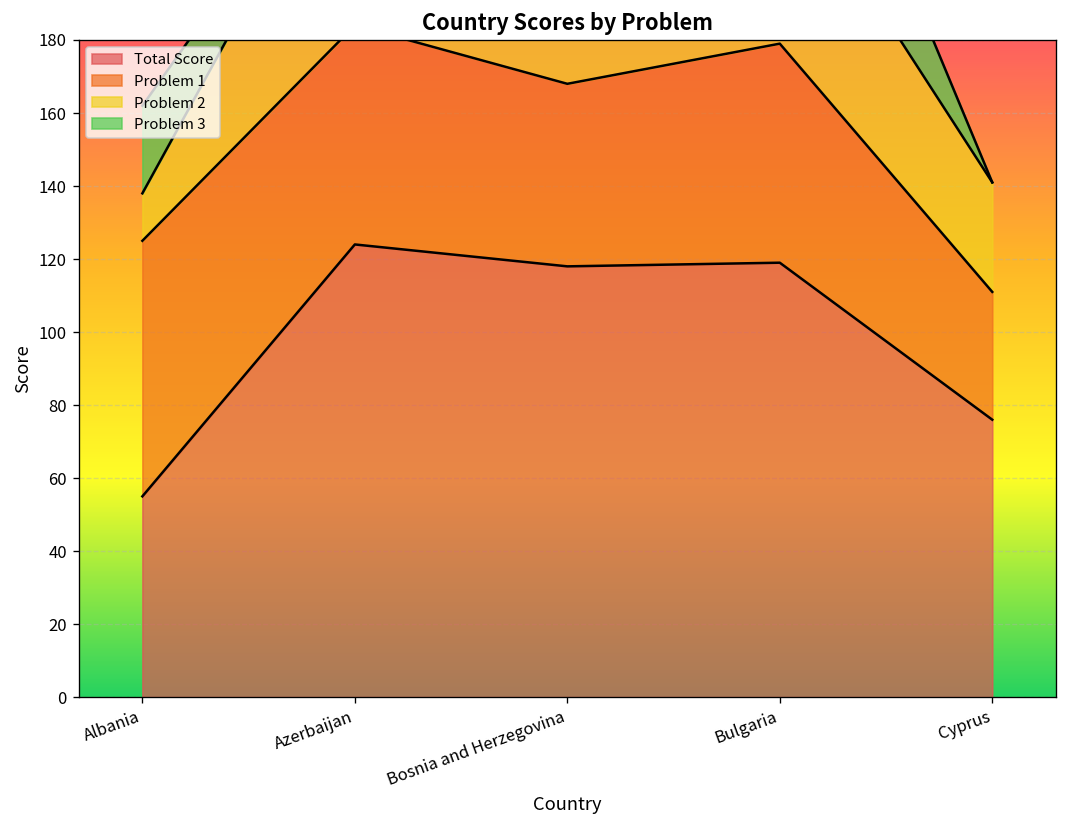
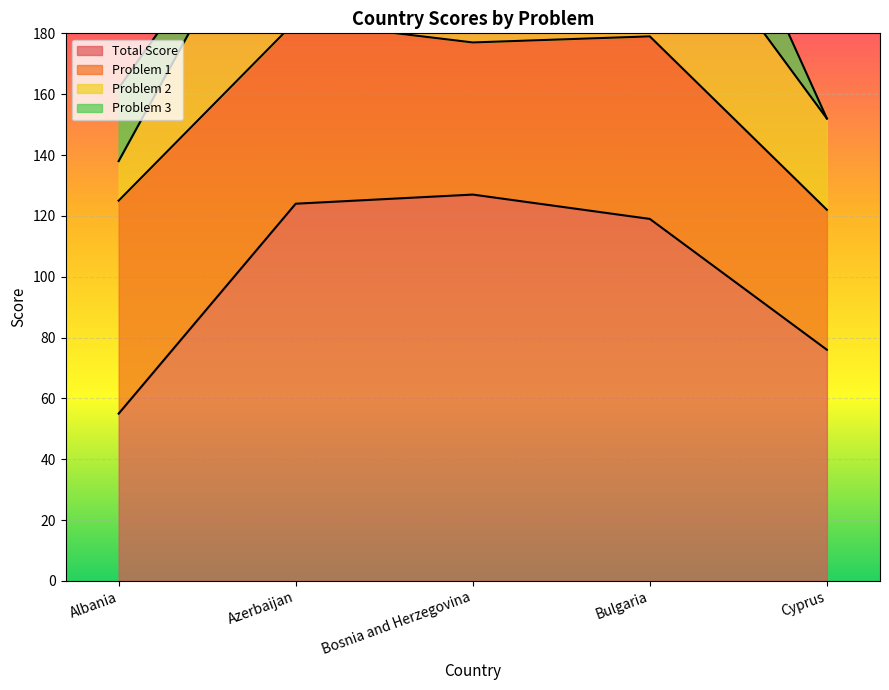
  {
    "Total Score": {
      "Albania": 55,
      "Azerbaijan": 124,
-     "Bosnia and Herzegovina": 118,
+     "Bosnia and Herzegovina": 127,
      "Bulgaria": 119,
      "Cyprus": 76
    },
    "Problem 1": {
      "Albania": 70,
      "Bosnia and Herzegovina": 50,
      "Bulgaria": 60,
-     "Cyprus": 35
+     "Cyprus": 46
    },
    "Problem 2": {
      "Albania": 13
    }
  }
